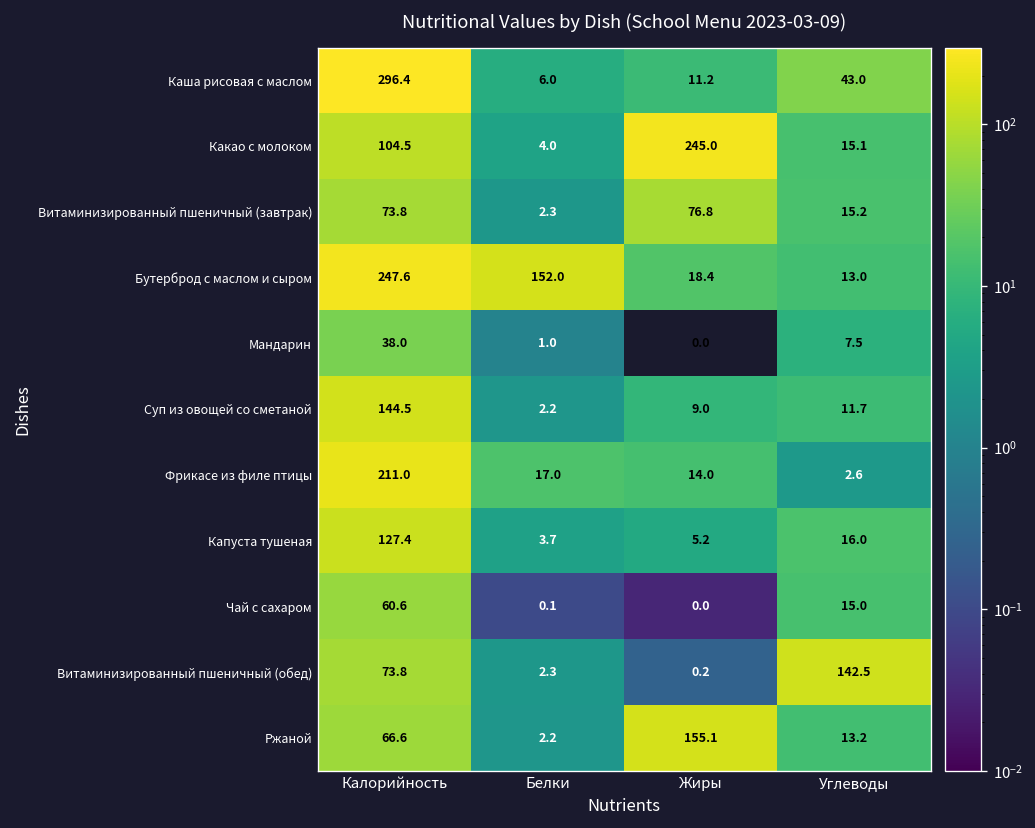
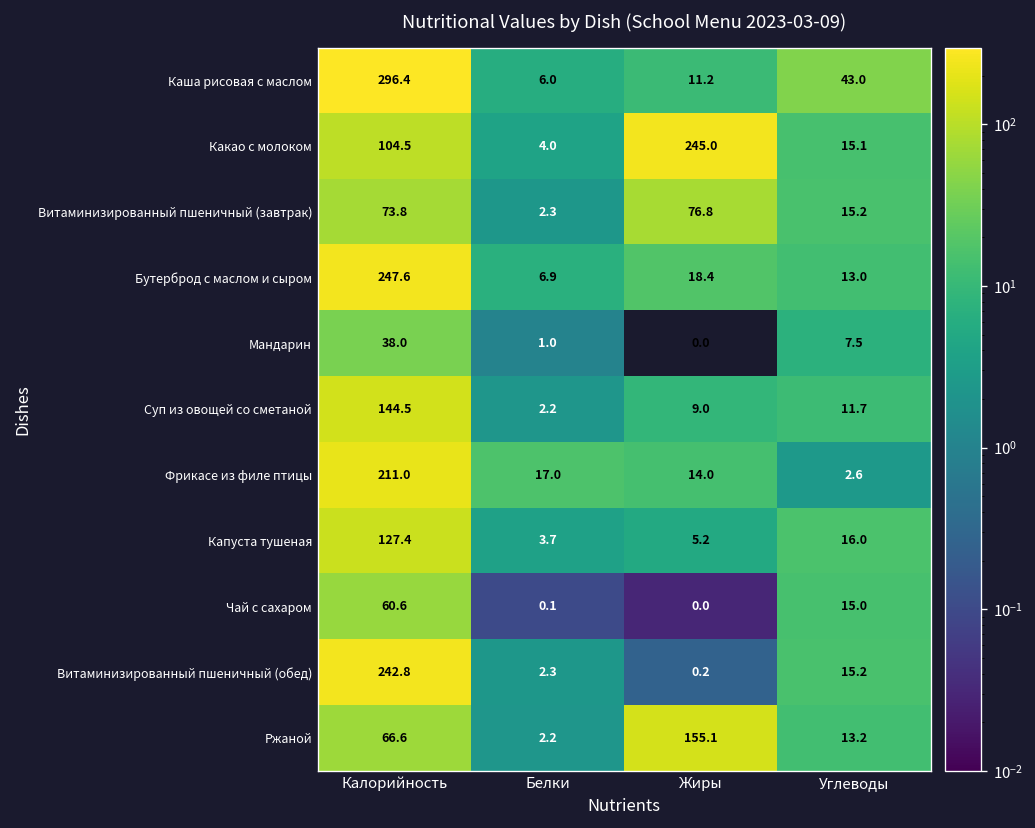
  {
    "Каша рисовая с маслом": {
      "Калорийность": 296.4,
      "Белки": 6.0,
      "Жиры": 11.2,
      "Углеводы": 43.0
    },
    "Какао с молоком": {
      "Калорийность": 104.5,
      "Белки": 4.0,
      "Жиры": 245.0,
      "Углеводы": 15.1
    },
    "Витаминизированный пшеничный (завтрак)": {
      "Калорийность": 73.8,
      "Белки": 2.3,
      "Жиры": 76.8,
      "Углеводы": 15.2
    },
    "Бутерброд с маслом и сыром": {
      "Калорийность": 247.6,
-     "Белки": 152.0,
+     "Белки": 6.9,
      "Жиры": 18.4,
      "Углеводы": 13.0
    },
    "Мандарин": {
      "Калорийность": 38.0,
      "Белки": 1.0,
      "Углеводы": 7.5
    },
    "Суп из овощей со сметаной": {
      "Калорийность": 144.5,
      "Белки": 2.2,
      "Жиры": 9.0,
      "Углеводы": 11.7
    },
    "Фрикасе из филе птицы": {
      "Калорийность": 211.0,
      "Белки": 17.0,
      "Жиры": 14.0,
      "Углеводы": 2.6
    },
    "Капуста тушеная": {
      "Калорийность": 127.4,
      "Белки": 3.7,
      "Жиры": 5.2,
      "Углеводы": 16.0
    },
    "Чай с сахаром": {
      "Калорийность": 60.6,
      "Белки": 0.1,
      "Жиры": 0.0,
      "Углеводы": 15.0
    },
    "Витаминизированный пшеничный (обед)": {
-     "Калорийность": 73.8,
+     "Калорийность": 242.8,
      "Белки": 2.3,
      "Жиры": 0.2,
-     "Углеводы": 142.5
+     "Углеводы": 15.2
    },
    "Ржаной": {
      "Калорийность": 66.6,
      "Белки": 2.2,
      "Жиры": 155.1,
      "Углеводы": 13.2
    }
  }
